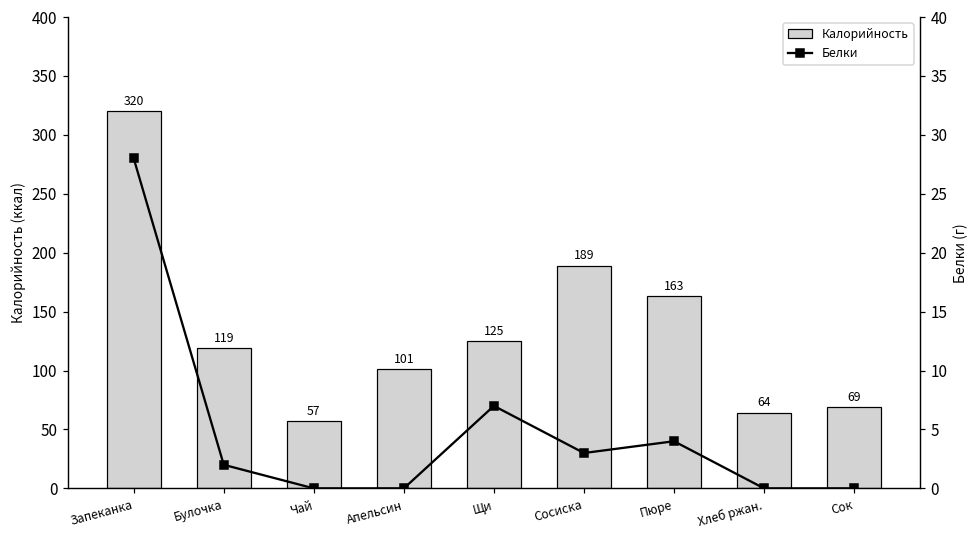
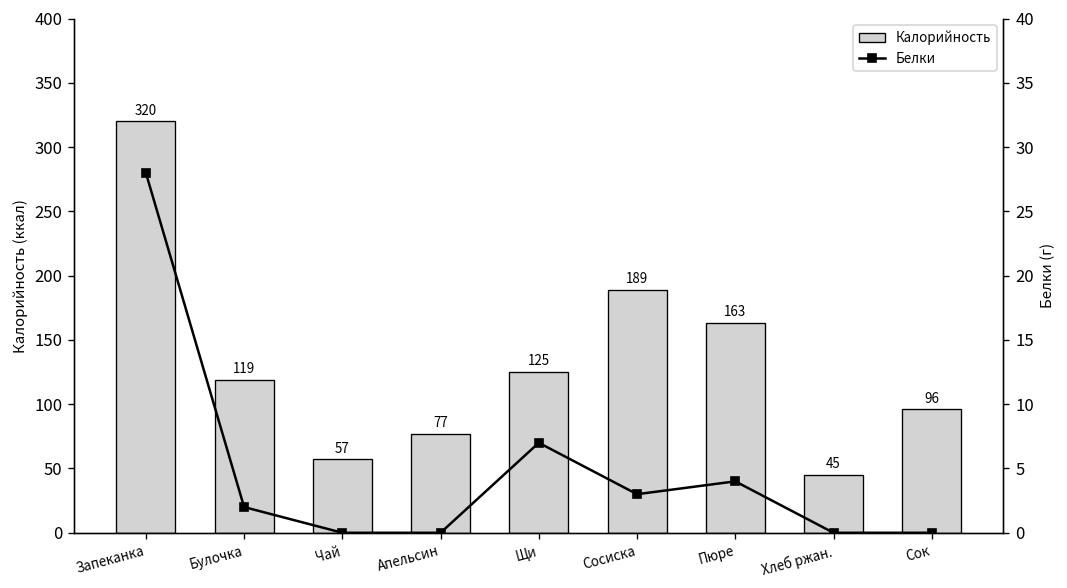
  {
    "Калорийность": {
      "Запеканка": 320,
      "Булочка": 119,
      "Чай": 57,
-     "Апельсин": 101,
+     "Апельсин": 77,
      "Щи": 125,
      "Сосиска": 189,
      "Пюре": 163,
-     "Хлеб ржан.": 64,
-     "Сок": 69
+     "Хлеб ржан.": 45,
+     "Сок": 96
    }
  }
